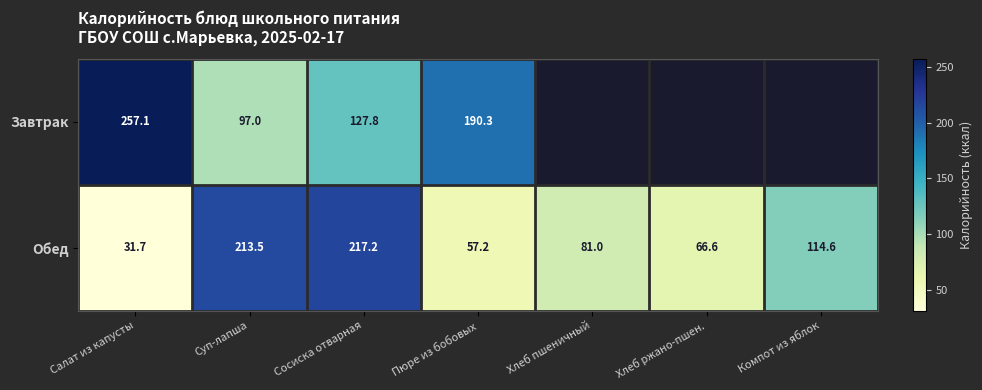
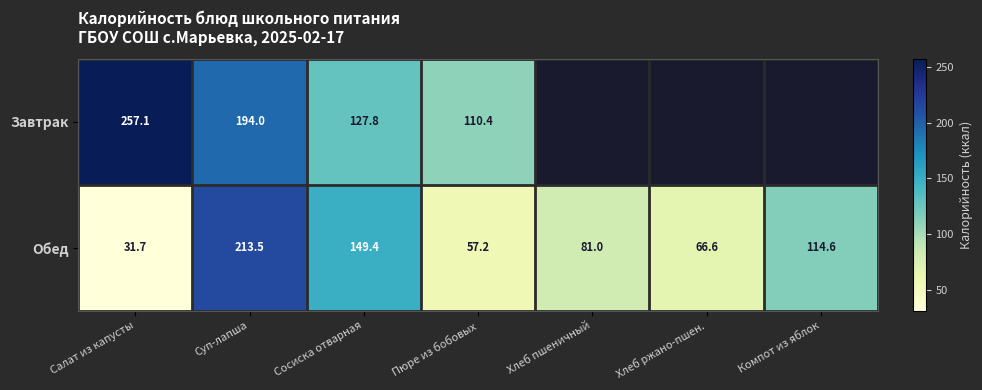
  {
    "Завтрак": {
      "Салат из капусты": 257.1,
-     "Суп-лапша": 97.0,
+     "Суп-лапша": 194.0,
      "Сосиска отварная": 127.8,
-     "Пюре из бобовых": 190.3
+     "Пюре из бобовых": 110.4
    },
    "Обед": {
      "Салат из капусты": 31.7,
      "Суп-лапша": 213.5,
-     "Сосиска отварная": 217.2,
+     "Сосиска отварная": 149.4,
      "Пюре из бобовых": 57.2,
      "Хлеб пшеничный": 81.0,
      "Хлеб ржано-пшен.": 66.6,
      "Компот из яблок": 114.6
    }
  }
